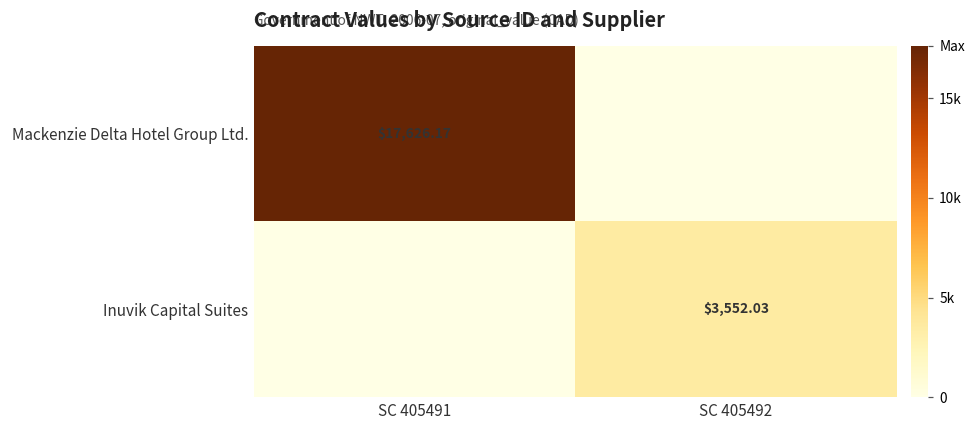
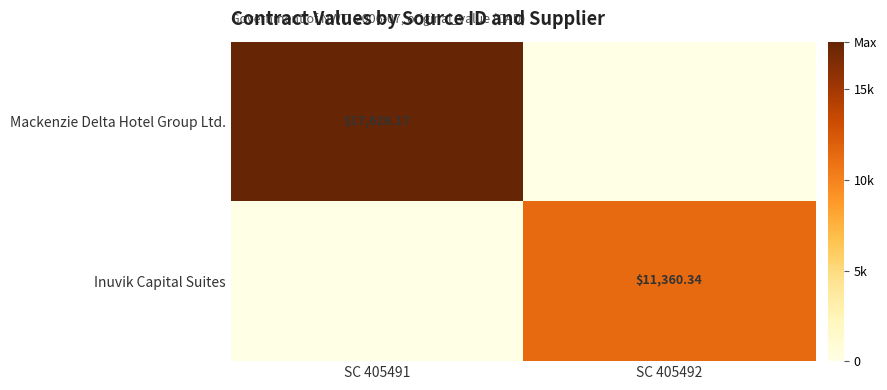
  {
    "Mackenzie Delta Hotel Group Ltd.": {
      "SC 405491": "$17,626.17"
    },
    "Inuvik Capital Suites": {
-     "SC 405492": "$3,552.03"
+     "SC 405492": "$11,360.34"
    }
  }
